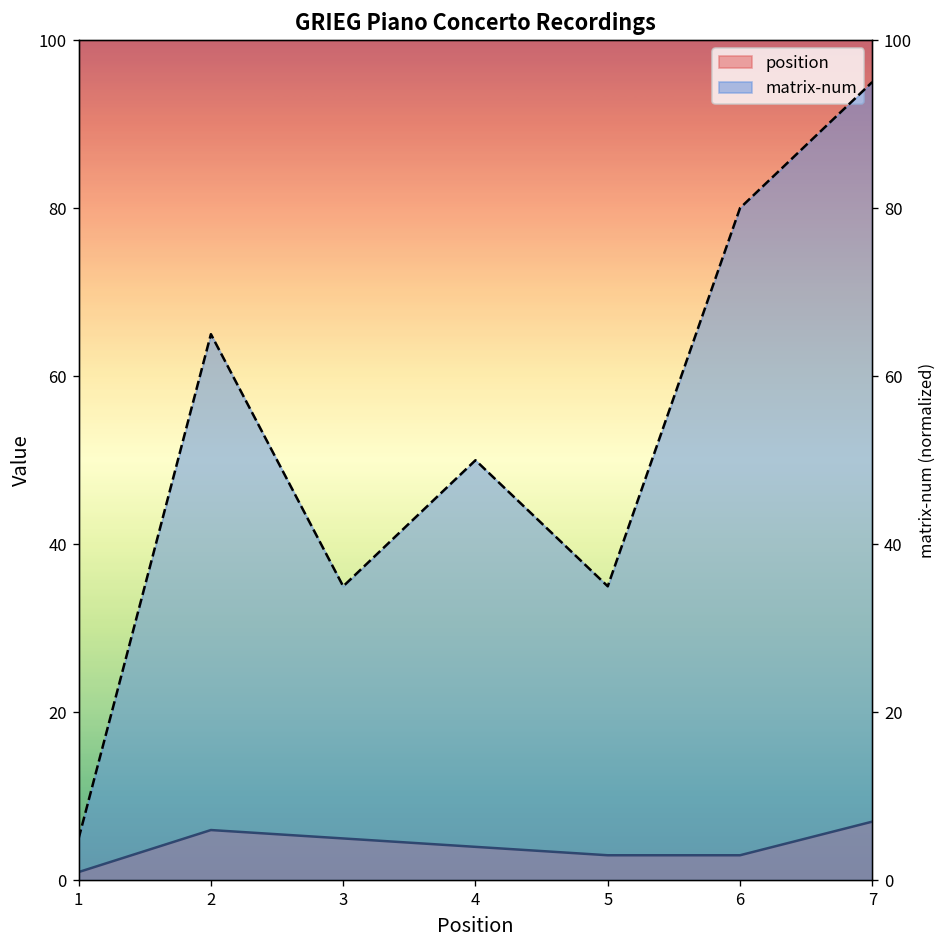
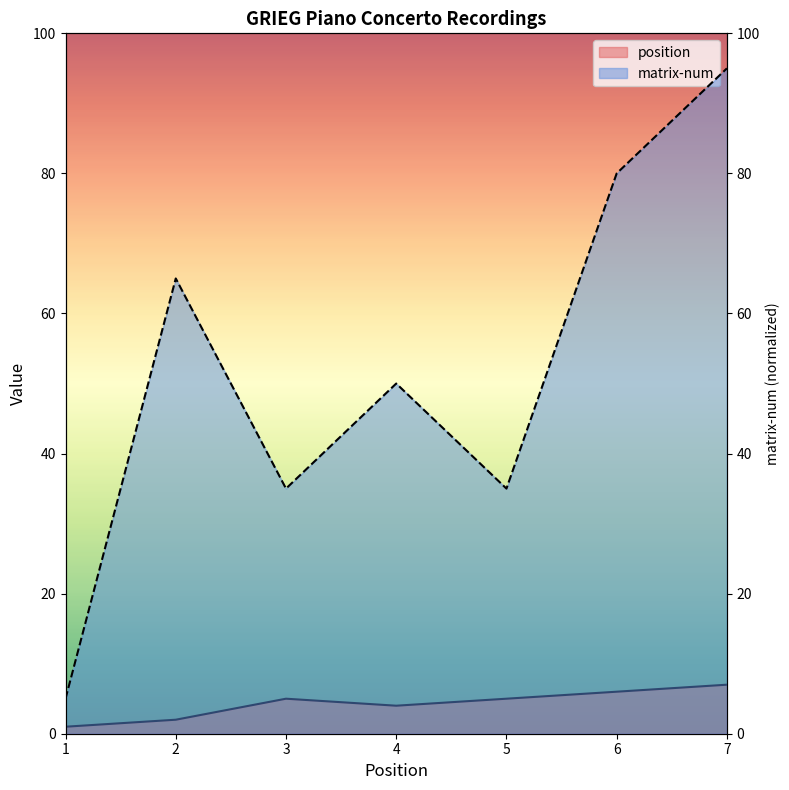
  {
    "position": {
      "1": 1,
-     "2": 6,
+     "2": 2,
      "3": 5,
      "4": 4,
-     "5": 3,
-     "6": 3,
+     "5": 5,
+     "6": 6,
      "7": 7
    },
    "matrix-num": {
      "1": 5,
      "2": 65,
      "3": 35,
      "4": 50,
      "5": 35,
      "6": 80,
      "7": 95
    }
  }
